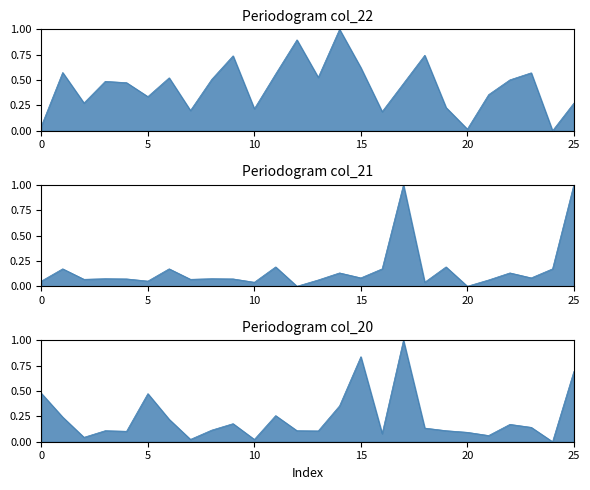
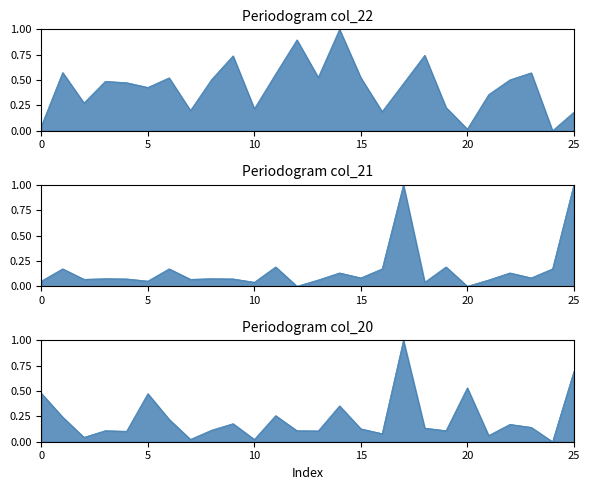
  {
    "Periodogram col_22": {
      "0": 0.05,
-     "5": 0.34,
+     "5": 0.43,
      "10": 0.22,
-     "15": 0.62,
+     "15": 0.52,
      "20": 0.02,
-     "25": 0.27
+     "25": 0.18
    },
    "Periodogram col_21": {
      "0": 0.05,
      "5": 0.05,
      "10": 0.04,
      "15": 0.08,
      "20": 0.00,
      "25": 1.00
    },
    "Periodogram col_20": {
      "0": 0.48,
      "5": 0.47,
      "10": 0.02,
-     "15": 0.84,
-     "20": 0.09,
+     "15": 0.13,
+     "20": 0.53,
      "25": 0.69
    }
  }
